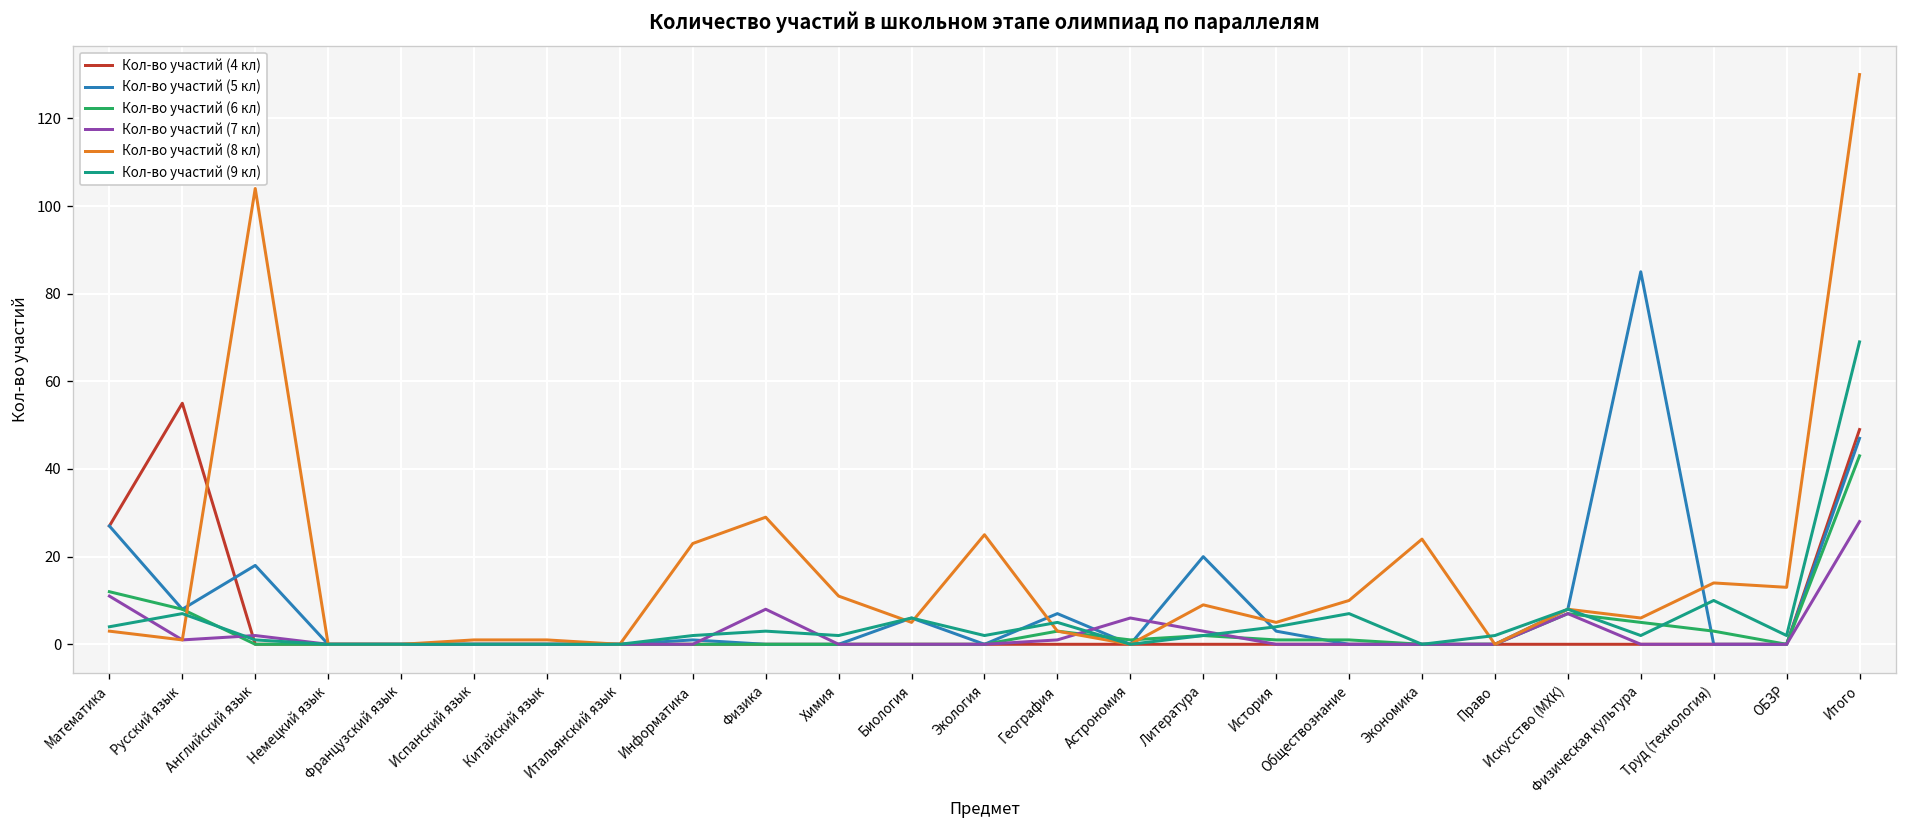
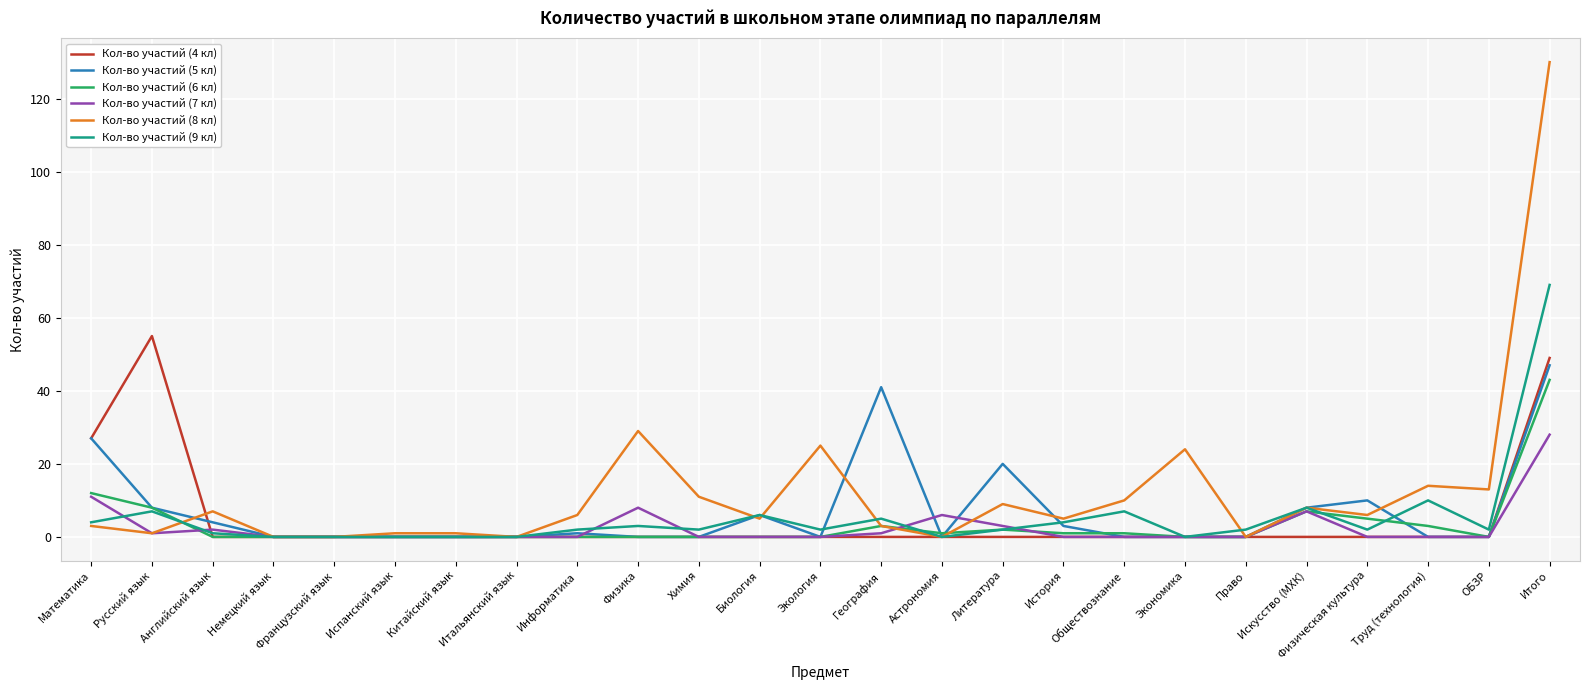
  {
    "Кол-во участий (4 кл)": {
      "Русский язык": 55,
      "География": 0,
      "Литература": 0,
      "Искусство (МХК)": 0,
      "Итого": 49
    },
    "Кол-во участий (5 кл)": {
-     "Английский язык": 18,
+     "Английский язык": 4,
      "Информатика": 1,
-     "География": 7,
+     "География": 41,
      "Литература": 20,
      "История": 3,
-     "Физическая культура": 85,
+     "Физическая культура": 10,
      "Итого": 47
    },
    "Кол-во участий (7 кл)": {
      "Математика": 11,
      "Английский язык": 2,
      "Физика": 8,
      "География": 1,
      "Астрономия": 6,
      "Литература": 3,
      "Итого": 28
    },
    "Кол-во участий (8 кл)": {
      "Математика": 3,
-     "Английский язык": 104,
+     "Английский язык": 7,
      "Испанский язык": 1,
      "Китайский язык": 1,
-     "Информатика": 23,
+     "Информатика": 6,
      "Физика": 29,
      "Химия": 11,
      "Биология": 5,
      "Экология": 25,
      "Литература": 9,
      "История": 5,
      "Обществознание": 10,
      "Экономика": 24,
      "Физическая культура": 6,
      "Труд (технология)": 14,
      "ОБЗР": 13,
      "Итого": 130
    }
  }
